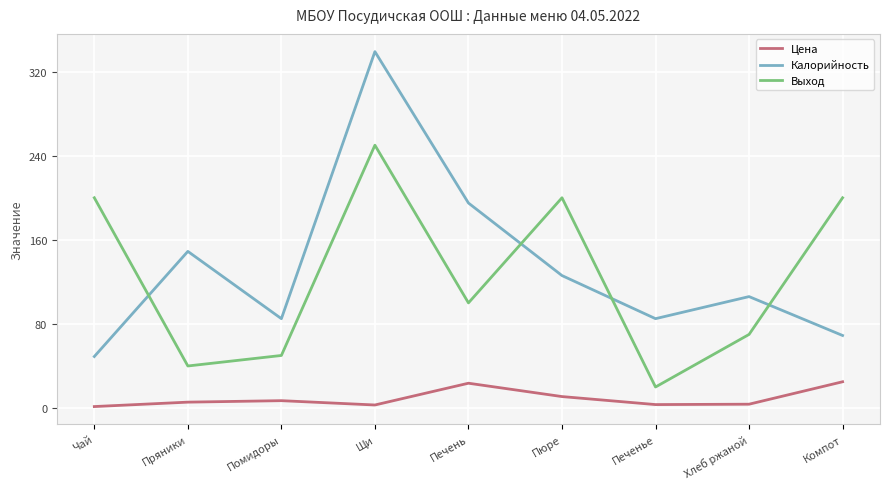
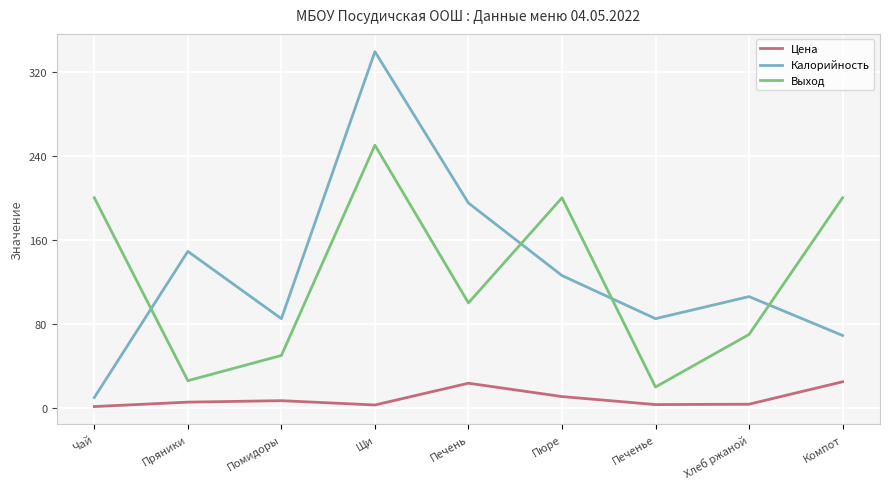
  {
    "Цена": {
      "Чай": 1,
      "Пряники": 6,
      "Помидоры": 7,
      "Щи": 3,
      "Печень": 24,
      "Пюре": 11,
      "Печенье": 3,
      "Хлеб ржаной": 4,
      "Компот": 25
    },
    "Калорийность": {
-     "Чай": 49,
+     "Чай": 10,
      "Пряники": 149,
      "Помидоры": 85,
      "Щи": 339,
      "Печень": 195,
      "Пюре": 126,
      "Печенье": 85,
      "Хлеб ржаной": 106,
      "Компот": 69
    },
    "Выход": {
      "Чай": 200,
-     "Пряники": 40,
+     "Пряники": 26,
      "Помидоры": 50,
      "Щи": 250,
      "Печень": 100,
      "Пюре": 200,
      "Печенье": 20,
      "Хлеб ржаной": 70,
      "Компот": 200
    }
  }
